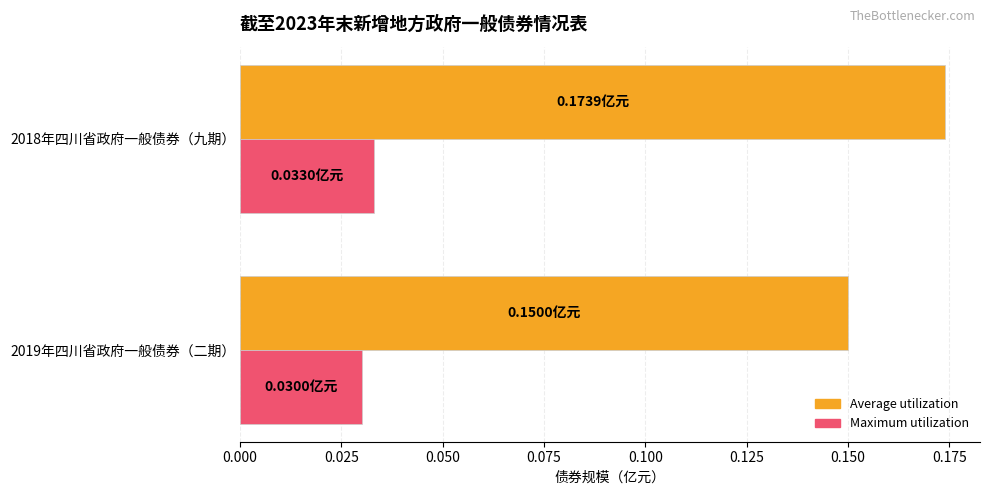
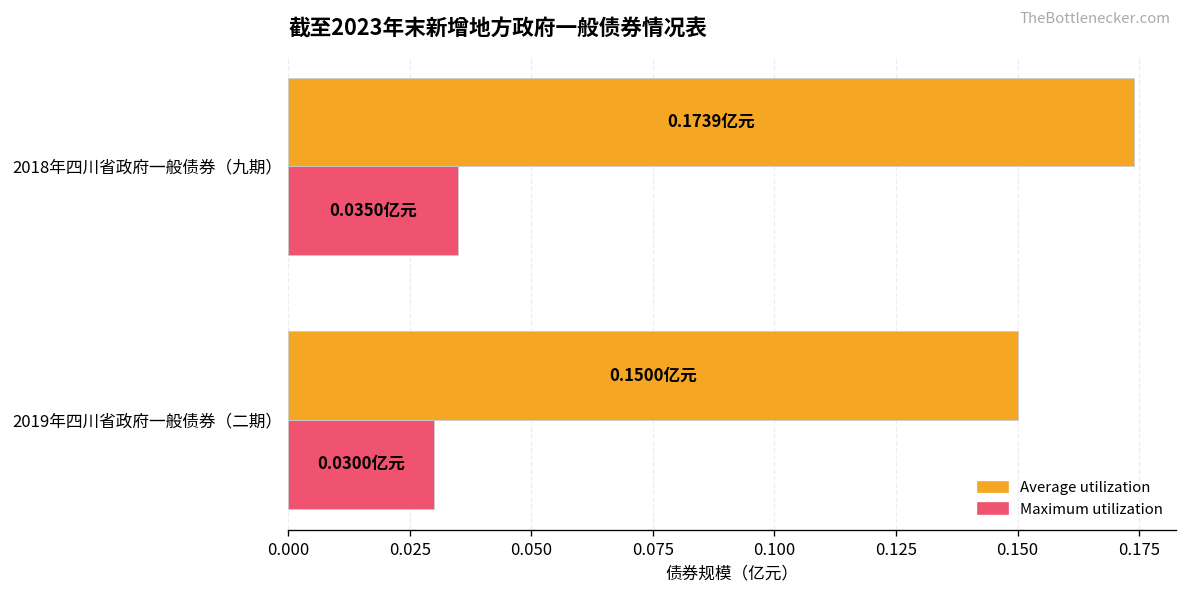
  {
    "Average utilization": {
      "2018年四川省政府一般债券（九期）": 0.1739,
      "2019年四川省政府一般债券（二期）": 0.1500
    },
    "Maximum utilization": {
-     "2018年四川省政府一般债券（九期）": 0.0330,
+     "2018年四川省政府一般债券（九期）": 0.0350,
      "2019年四川省政府一般债券（二期）": 0.0300
    }
  }
